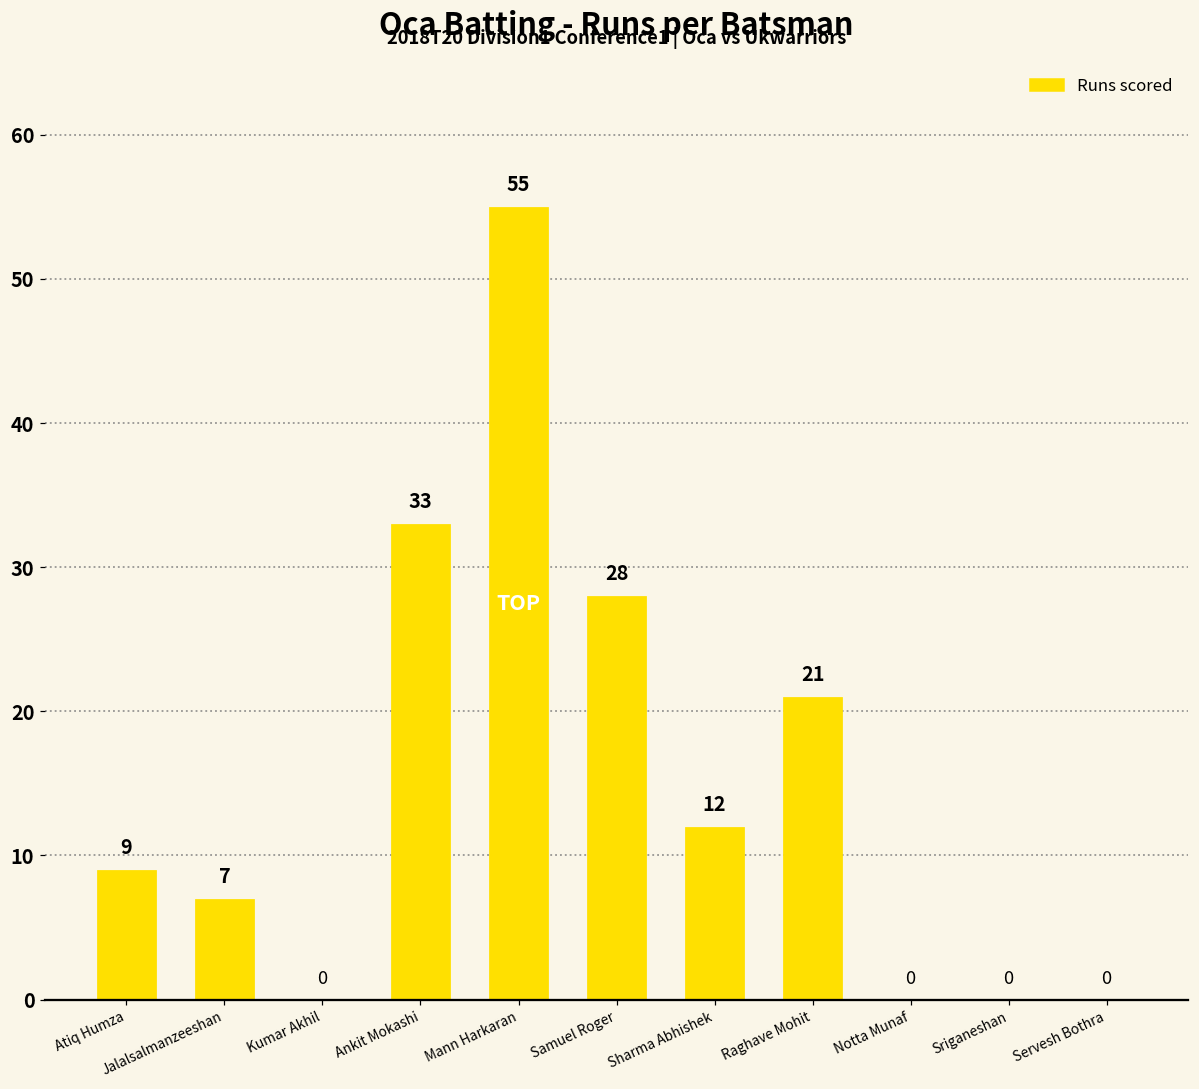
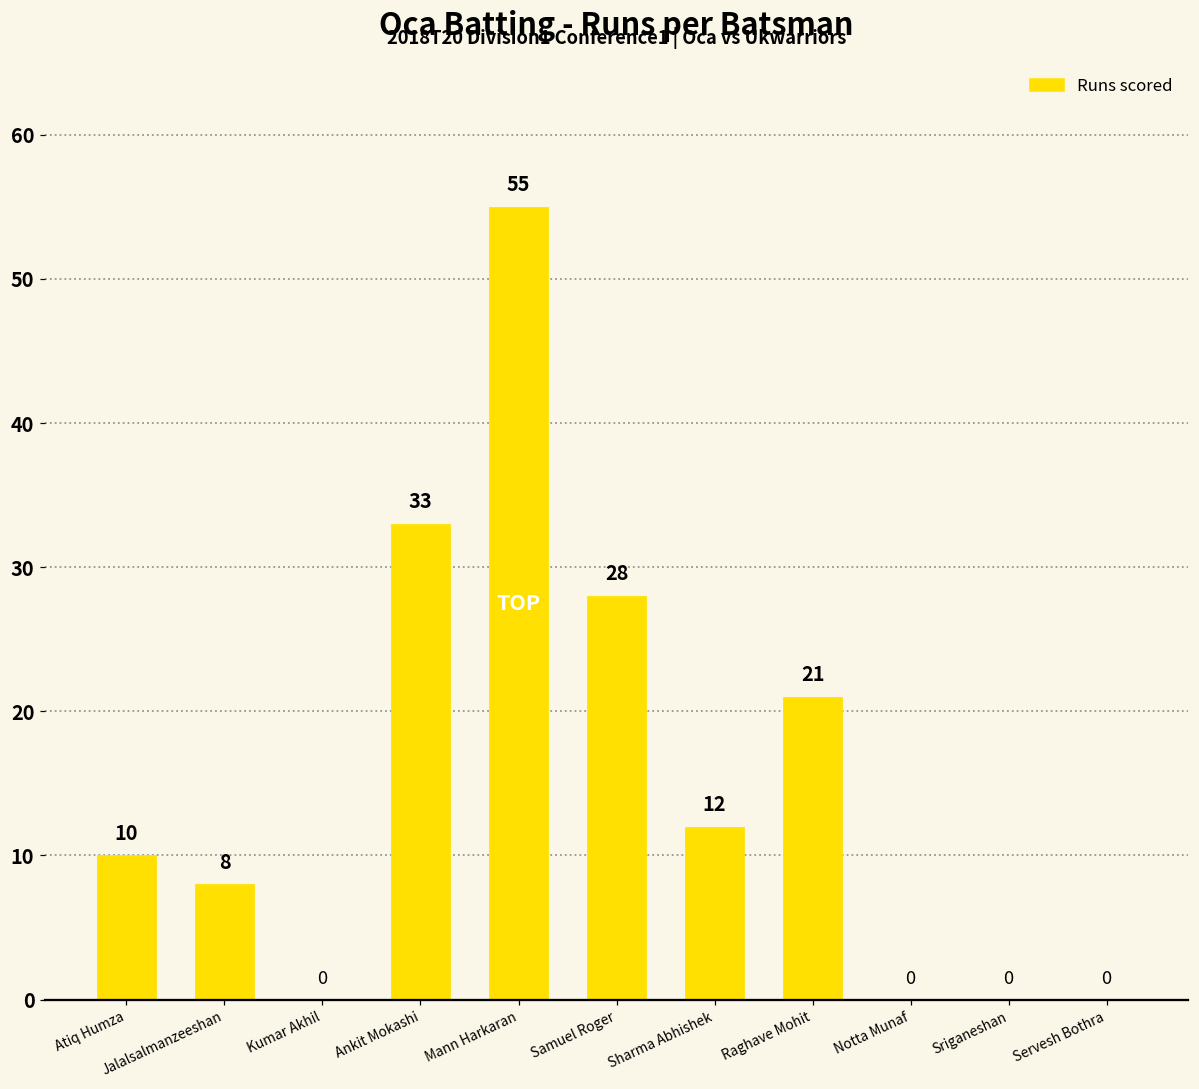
  {
-   "Atiq Humza": 9,
-   "Jalalsalmanzeeshan": 7,
+   "Atiq Humza": 10,
+   "Jalalsalmanzeeshan": 8,
    "Kumar Akhil": 0,
    "Ankit Mokashi": 33,
    "Mann Harkaran": 55,
    "Samuel Roger": 28,
    "Sharma Abhishek": 12,
    "Raghave Mohit": 21,
    "Notta Munaf": 0,
    "Sriganeshan": 0,
    "Servesh Bothra": 0
  }
